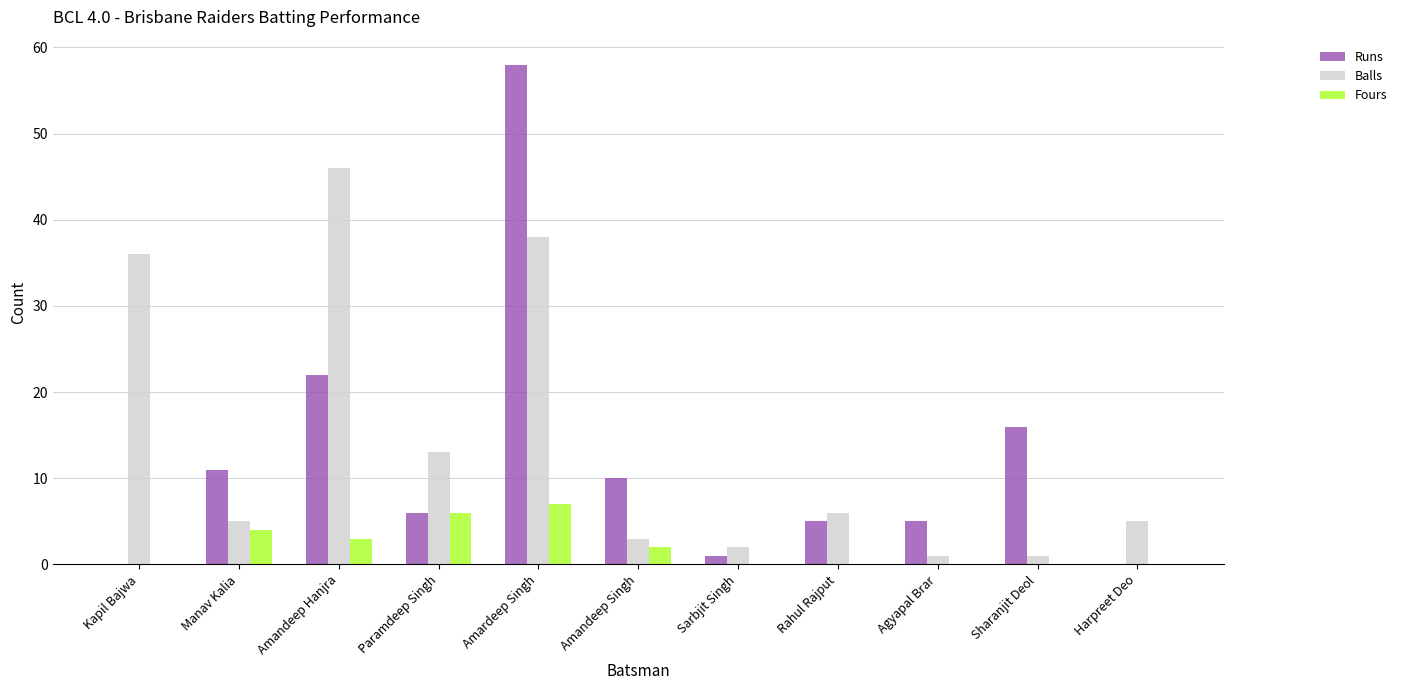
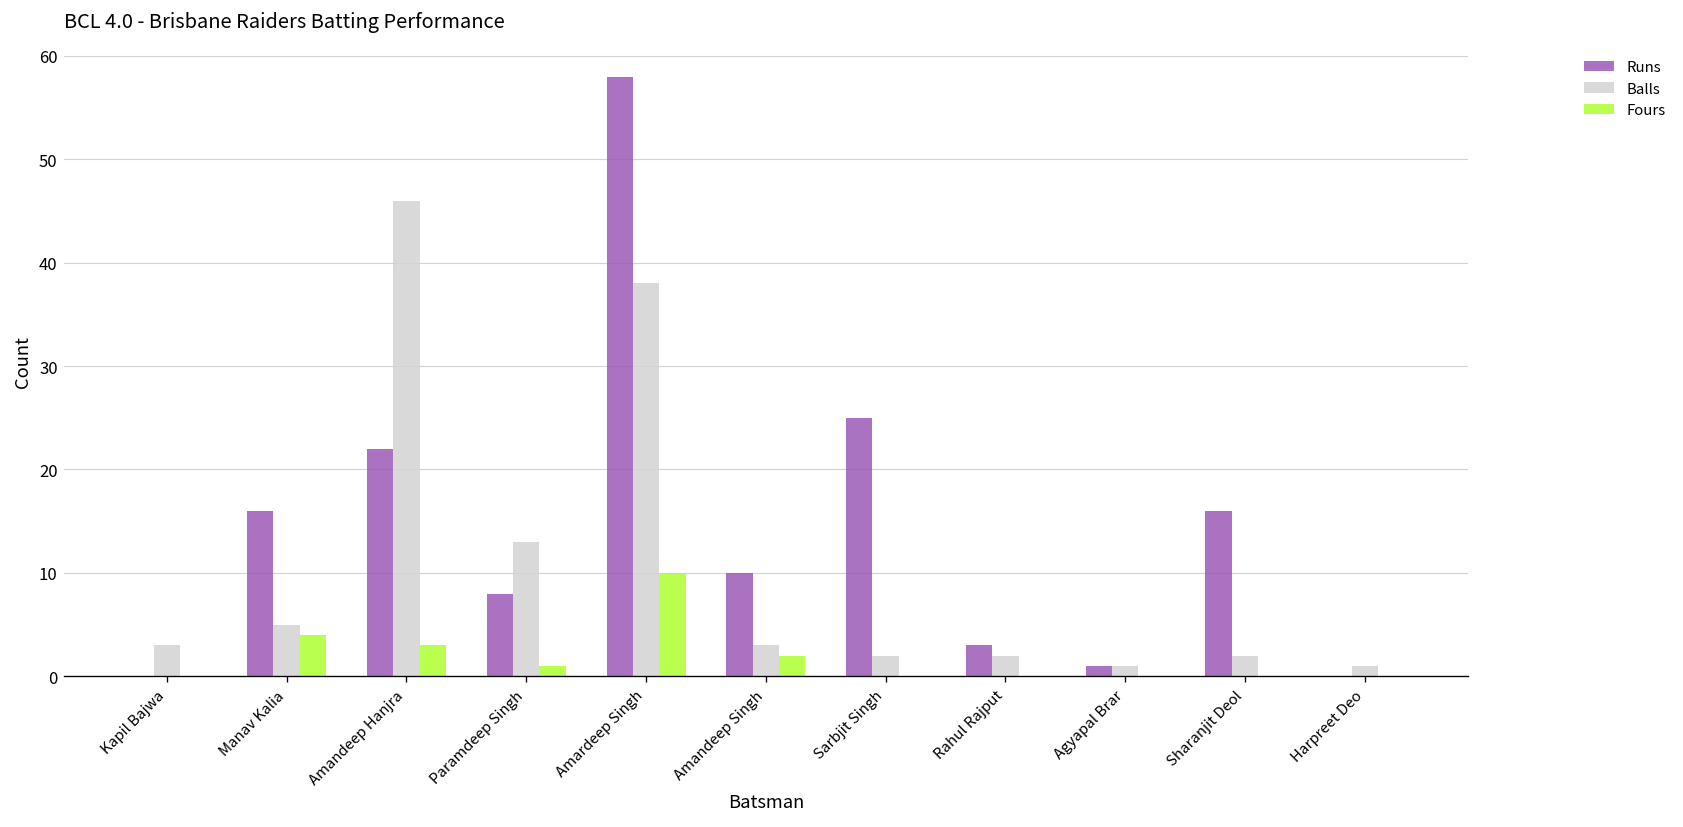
  {
    "Runs": {
      "Kapil Bajwa": 0,
-     "Manav Kalia": 11,
+     "Manav Kalia": 16,
      "Amandeep Hanjra": 22,
-     "Paramdeep Singh": 6,
+     "Paramdeep Singh": 8,
      "Amardeep Singh": 58,
      "Amandeep Singh": 10,
-     "Sarbjit Singh": 1,
-     "Rahul Rajput": 5,
-     "Agyapal Brar": 5,
+     "Sarbjit Singh": 25,
+     "Rahul Rajput": 3,
+     "Agyapal Brar": 1,
      "Sharanjit Deol": 16,
      "Harpreet Deo": 0
    },
    "Balls": {
-     "Kapil Bajwa": 36,
+     "Kapil Bajwa": 3,
      "Manav Kalia": 5,
      "Amandeep Hanjra": 46,
      "Paramdeep Singh": 13,
      "Amardeep Singh": 38,
      "Amandeep Singh": 3,
      "Sarbjit Singh": 2,
-     "Rahul Rajput": 6,
+     "Rahul Rajput": 2,
      "Agyapal Brar": 1,
-     "Sharanjit Deol": 1,
-     "Harpreet Deo": 5
+     "Sharanjit Deol": 2,
+     "Harpreet Deo": 1
    },
    "Fours": {
      "Kapil Bajwa": 0,
      "Manav Kalia": 4,
      "Amandeep Hanjra": 3,
-     "Paramdeep Singh": 6,
-     "Amardeep Singh": 7,
+     "Paramdeep Singh": 1,
+     "Amardeep Singh": 10,
      "Amandeep Singh": 2,
      "Sarbjit Singh": 0,
      "Rahul Rajput": 0,
      "Agyapal Brar": 0,
      "Sharanjit Deol": 0,
      "Harpreet Deo": 0
    }
  }
